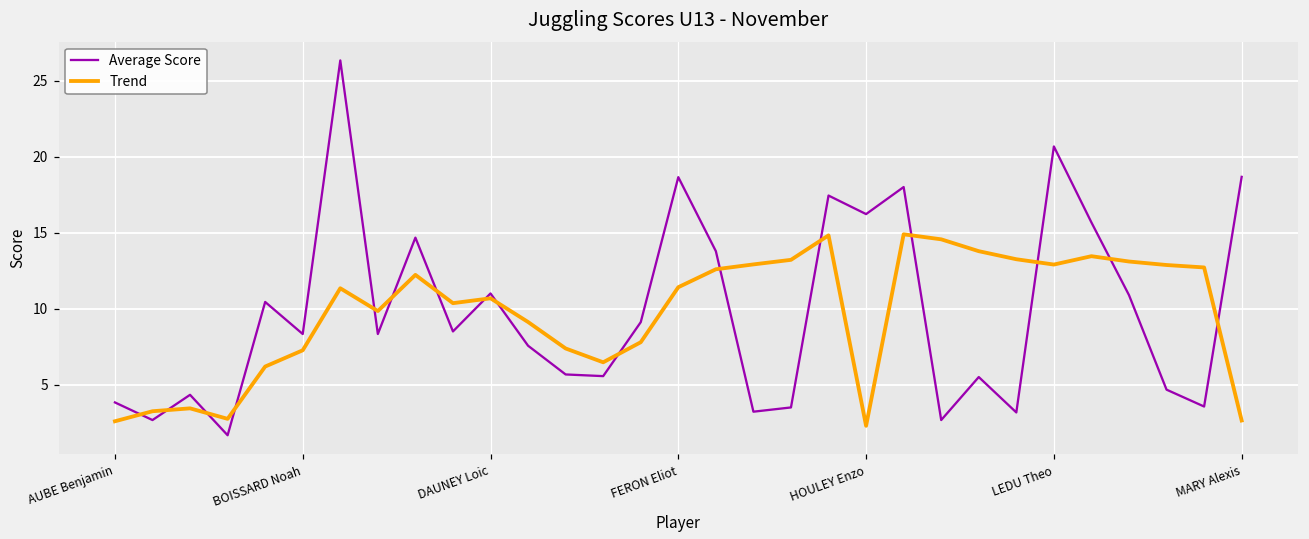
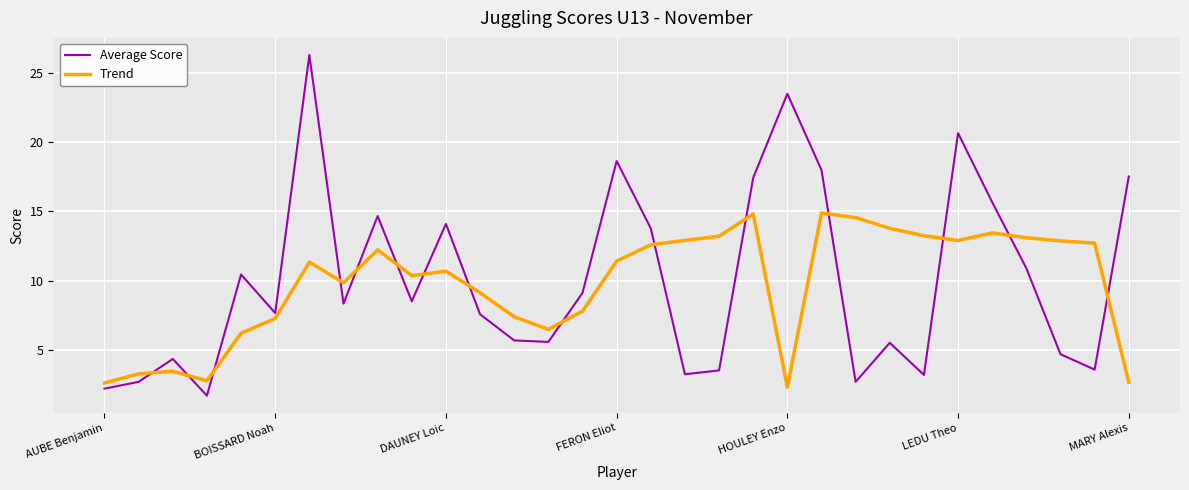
  {
    "Average Score": {
-     "AUBE Benjamin": 3.8,
-     "BOISSARD Noah": 8.3,
-     "DAUNEY Loic": 11.0,
+     "AUBE Benjamin": 2.2,
+     "BOISSARD Noah": 7.7,
+     "DAUNEY Loic": 14.1,
      "FERON Eliot": 18.7,
-     "HOULEY Enzo": 16.2,
+     "HOULEY Enzo": 23.5,
      "LEDU Theo": 20.7,
-     "MARY Alexis": 18.7
+     "MARY Alexis": 17.5
    },
    "Trend": {
      "AUBE Benjamin": 2.6,
      "BOISSARD Noah": 7.3,
      "DAUNEY Loic": 10.7,
      "FERON Eliot": 11.4,
      "HOULEY Enzo": 2.3,
      "LEDU Theo": 12.9,
      "MARY Alexis": 2.6
    }
  }
